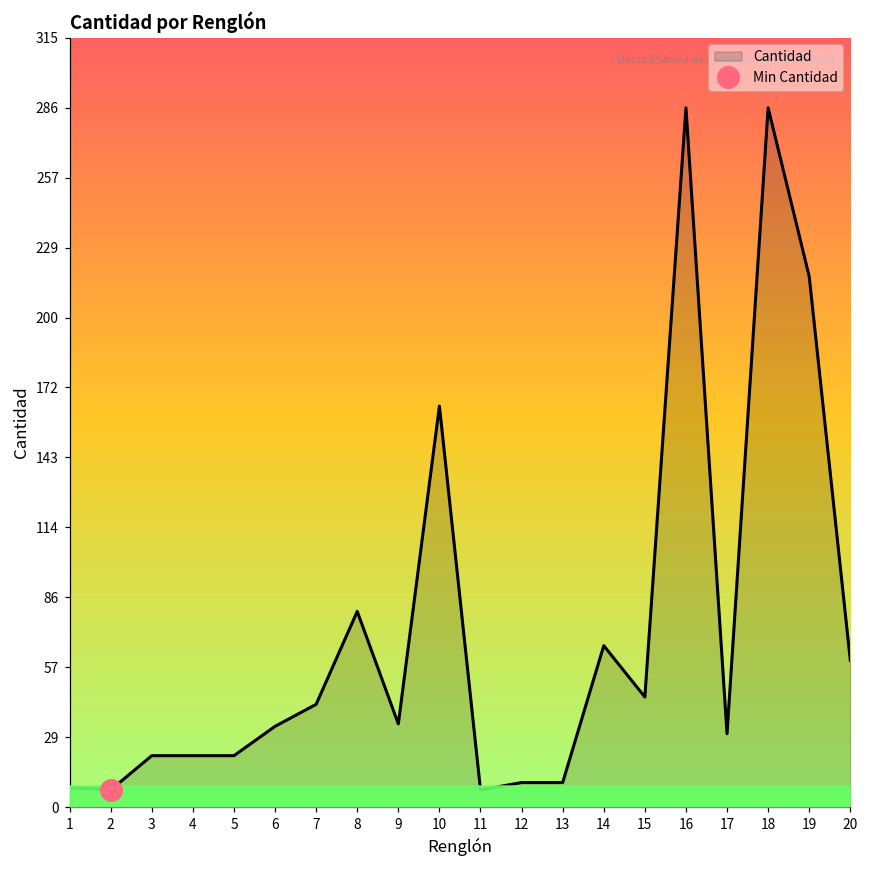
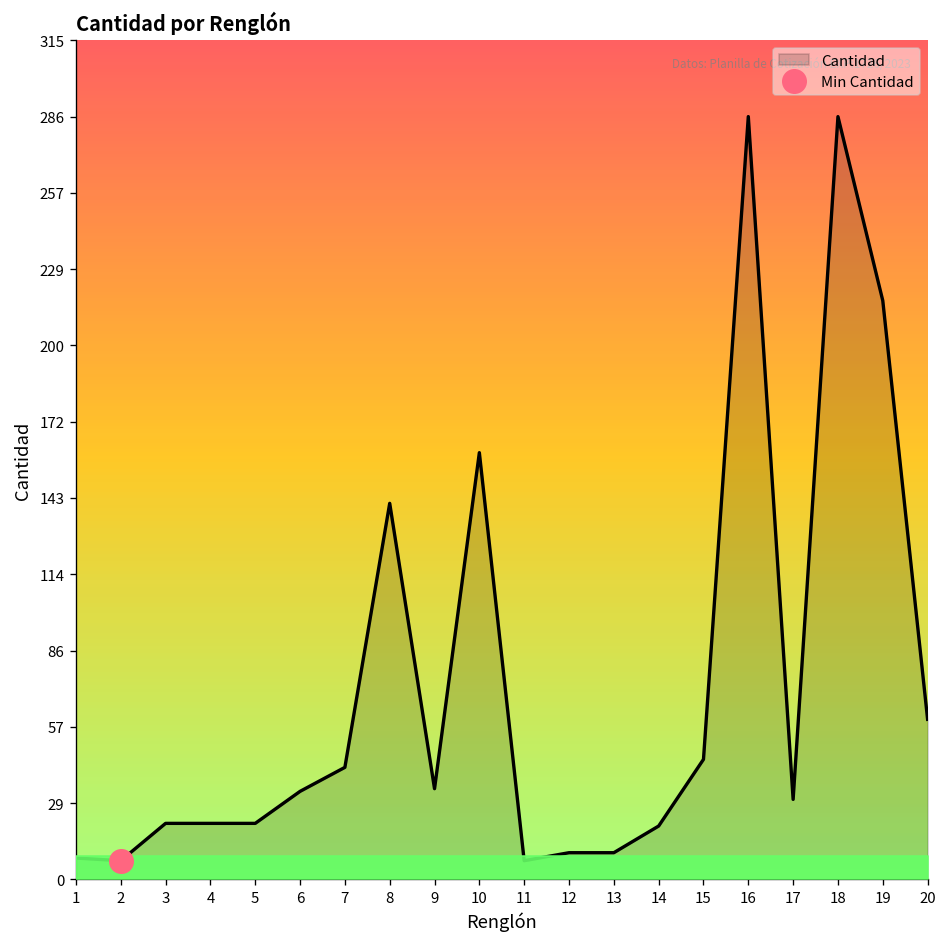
  {
    "Cantidad": {
      "3": 21,
      "4": 21,
      "5": 21,
      "6": 33,
      "7": 42,
-     "8": 80,
+     "8": 141,
      "9": 34,
-     "10": 164,
+     "10": 160,
      "11": 7,
      "12": 10,
      "13": 10,
-     "14": 66,
+     "14": 20,
      "15": 45,
      "16": 286,
      "17": 30,
      "18": 286,
      "19": 217,
      "20": 60
    }
  }
